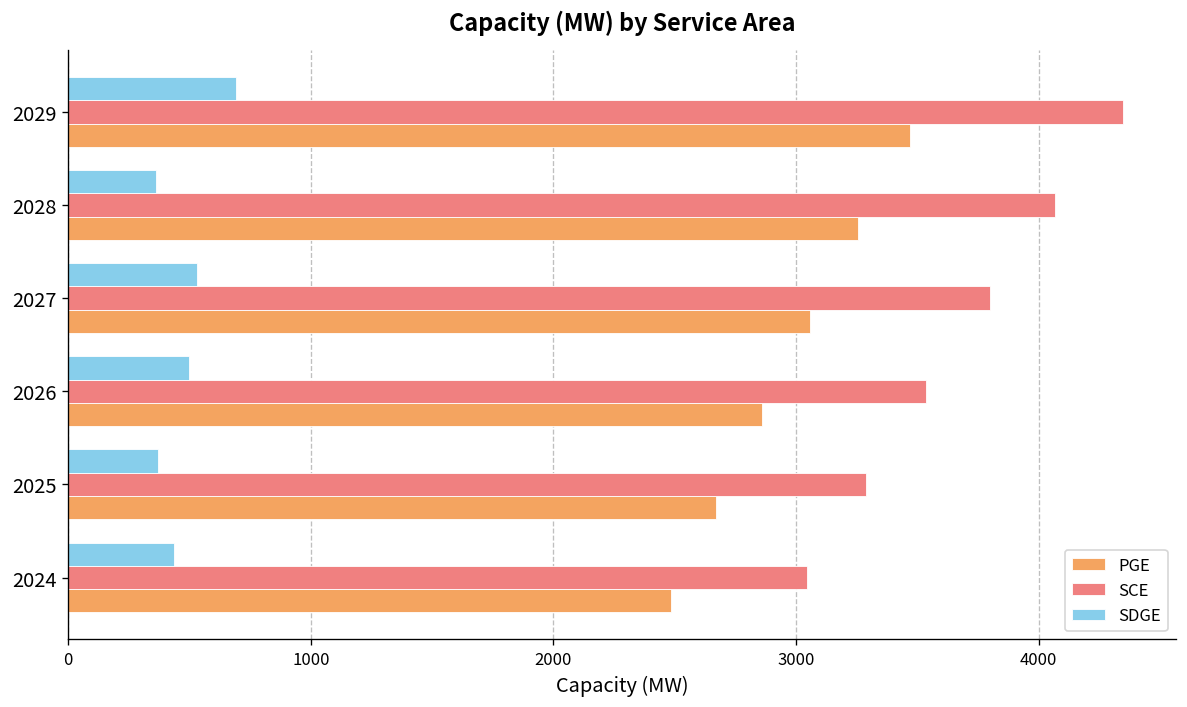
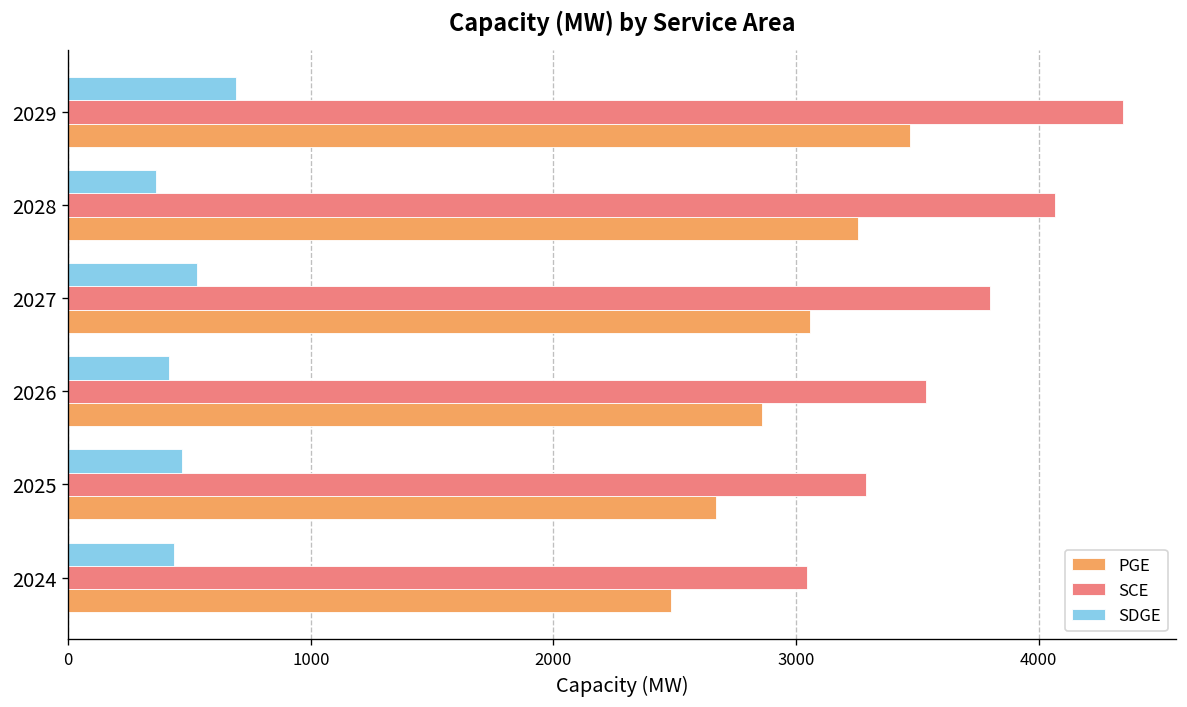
  {
    "SDGE": {
      "2029": 690,
      "2028": 360,
      "2027": 530,
-     "2026": 500,
-     "2025": 370,
+     "2026": 420,
+     "2025": 470,
      "2024": 440
    }
  }
